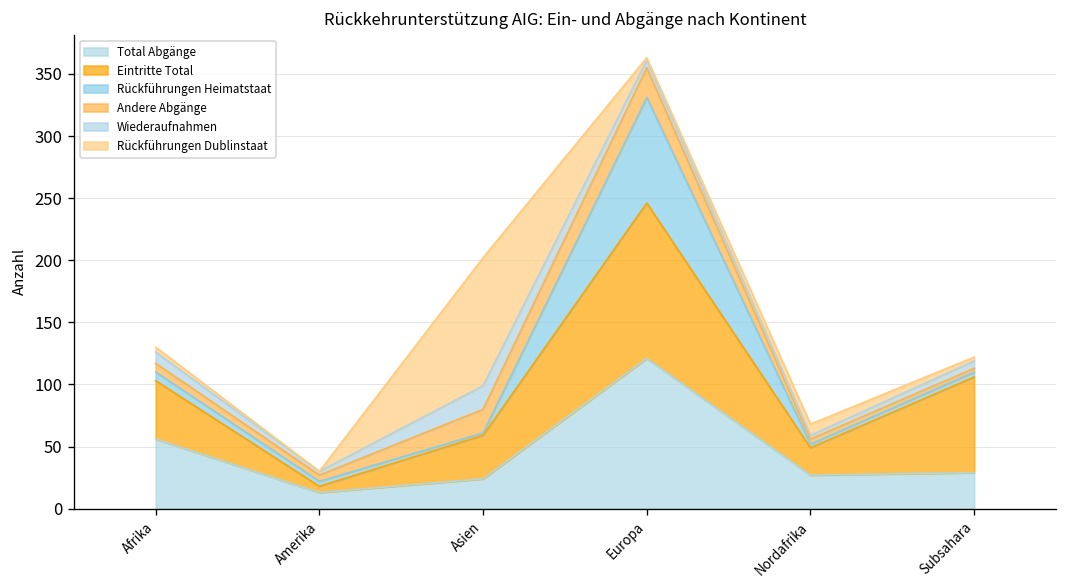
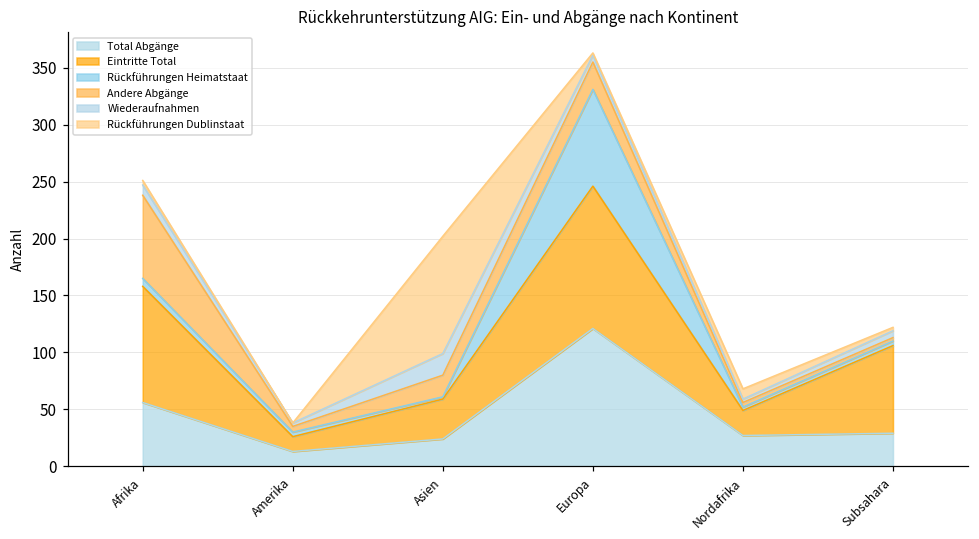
  {
    "Eintritte Total": {
-     "Afrika": 47,
-     "Amerika": 5,
+     "Afrika": 102,
+     "Amerika": 13,
      "Europa": 125,
      "Nordafrika": 22,
      "Subsahara": 77
    },
    "Andere Abgänge": {
-     "Afrika": 7,
+     "Afrika": 73,
      "Amerika": 5,
      "Asien": 19,
      "Europa": 24,
      "Nordafrika": 4,
      "Subsahara": 3
    },
    "Rückführungen Dublinstaat": {
      "Afrika": 4,
      "Asien": 103,
      "Nordafrika": 9,
      "Subsahara": 3
    }
  }
